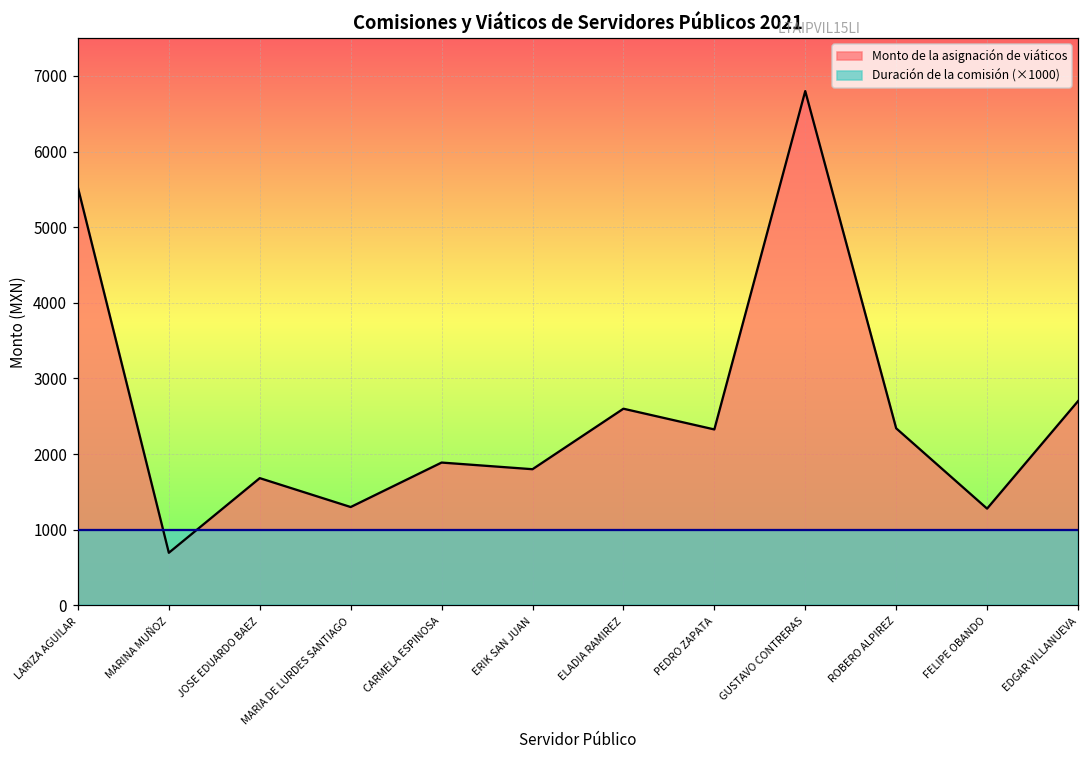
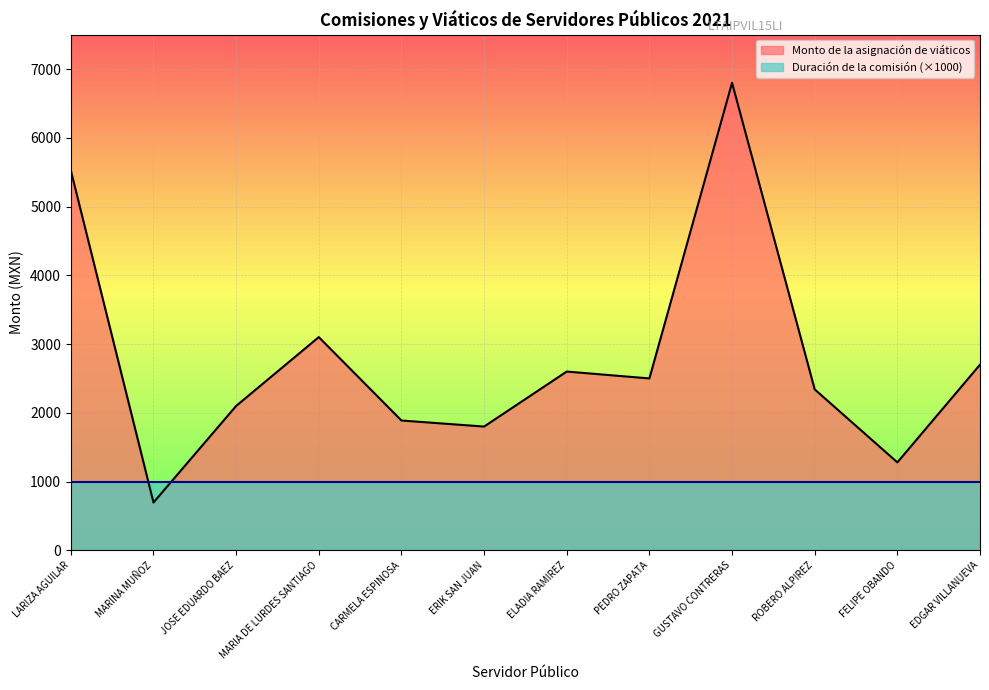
  {
    "Monto de la asignación de viáticos": {
      "LARIZA AGUILAR": 5500,
      "MARINA MUÑOZ": 700,
-     "JOSE EDUARDO BAEZ": 1700,
-     "MARIA DE LURDES SANTIAGO": 1300,
+     "JOSE EDUARDO BAEZ": 2100,
+     "MARIA DE LURDES SANTIAGO": 3100,
      "CARMELA ESPINOSA": 1900,
      "ERIK SAN JUAN": 1800,
      "ELADIA RAMIREZ": 2600,
-     "PEDRO ZAPATA": 2300,
+     "PEDRO ZAPATA": 2500,
      "GUSTAVO CONTRERAS": 6800,
      "ROBERO ALPIREZ": 2300,
      "FELIPE OBANDO": 1300,
      "EDGAR VILLANUEVA": 2700
    },
    "Duración de la comisión (×1000)": {
      "LARIZA AGUILAR": 1000,
      "MARINA MUÑOZ": 1000,
      "JOSE EDUARDO BAEZ": 1000,
      "MARIA DE LURDES SANTIAGO": 1000,
      "CARMELA ESPINOSA": 1000,
      "ERIK SAN JUAN": 1000,
      "ELADIA RAMIREZ": 1000,
      "PEDRO ZAPATA": 1000,
      "GUSTAVO CONTRERAS": 1000,
      "ROBERO ALPIREZ": 1000,
      "FELIPE OBANDO": 1000,
      "EDGAR VILLANUEVA": 1000
    }
  }
